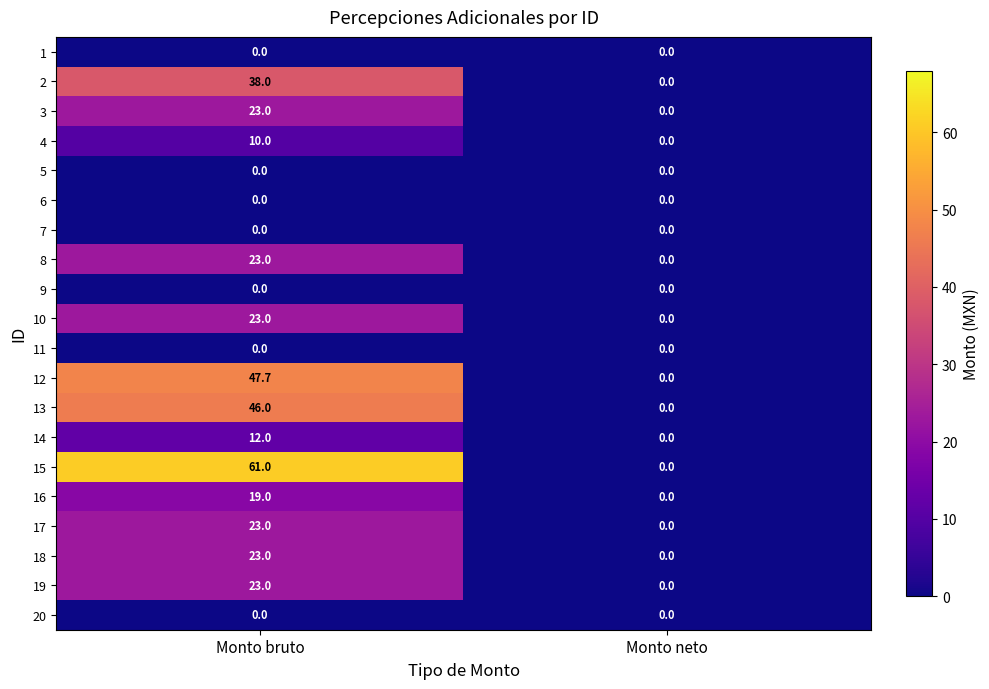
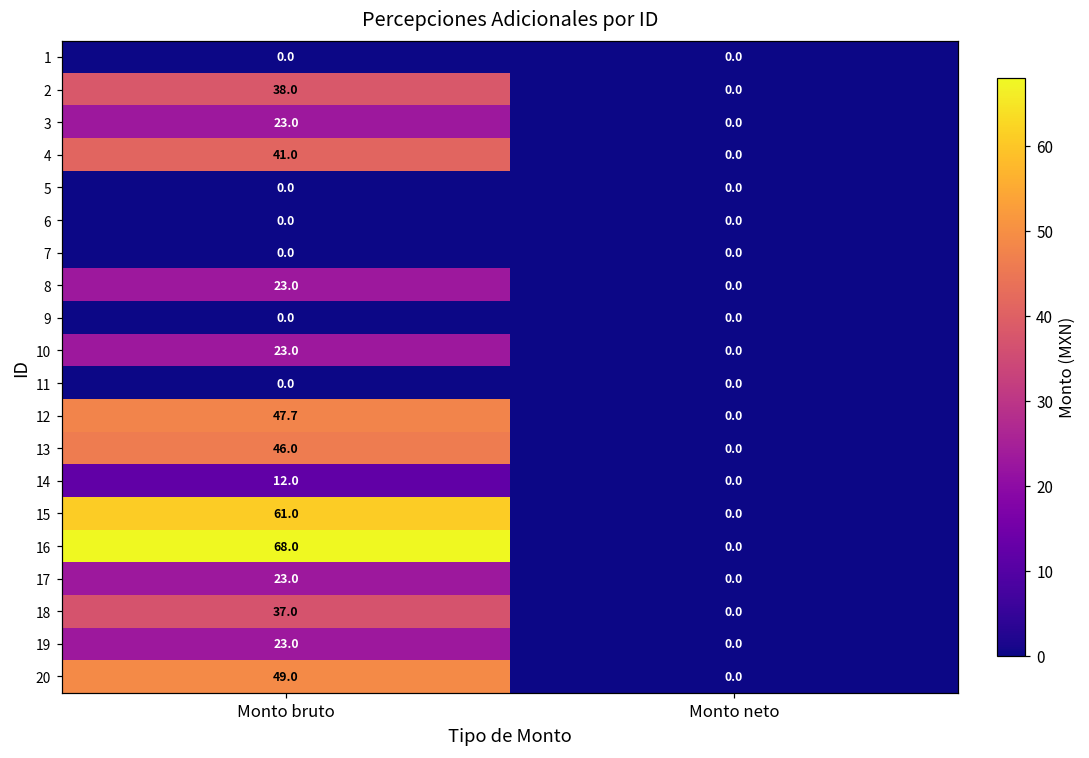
  {
    "1": {
      "Monto bruto": 0.0,
      "Monto neto": 0.0
    },
    "2": {
      "Monto bruto": 38.0,
      "Monto neto": 0.0
    },
    "3": {
      "Monto bruto": 23.0,
      "Monto neto": 0.0
    },
    "4": {
-     "Monto bruto": 10.0,
+     "Monto bruto": 41.0,
      "Monto neto": 0.0
    },
    "5": {
      "Monto bruto": 0.0,
      "Monto neto": 0.0
    },
    "6": {
      "Monto bruto": 0.0,
      "Monto neto": 0.0
    },
    "7": {
      "Monto bruto": 0.0,
      "Monto neto": 0.0
    },
    "8": {
      "Monto bruto": 23.0,
      "Monto neto": 0.0
    },
    "9": {
      "Monto bruto": 0.0,
      "Monto neto": 0.0
    },
    "10": {
      "Monto bruto": 23.0,
      "Monto neto": 0.0
    },
    "11": {
      "Monto bruto": 0.0,
      "Monto neto": 0.0
    },
    "12": {
      "Monto bruto": 47.7,
      "Monto neto": 0.0
    },
    "13": {
      "Monto bruto": 46.0,
      "Monto neto": 0.0
    },
    "14": {
      "Monto bruto": 12.0,
      "Monto neto": 0.0
    },
    "15": {
      "Monto bruto": 61.0,
      "Monto neto": 0.0
    },
    "16": {
-     "Monto bruto": 19.0,
+     "Monto bruto": 68.0,
      "Monto neto": 0.0
    },
    "17": {
      "Monto bruto": 23.0,
      "Monto neto": 0.0
    },
    "18": {
-     "Monto bruto": 23.0,
+     "Monto bruto": 37.0,
      "Monto neto": 0.0
    },
    "19": {
      "Monto bruto": 23.0,
      "Monto neto": 0.0
    },
    "20": {
-     "Monto bruto": 0.0,
+     "Monto bruto": 49.0,
      "Monto neto": 0.0
    }
  }
